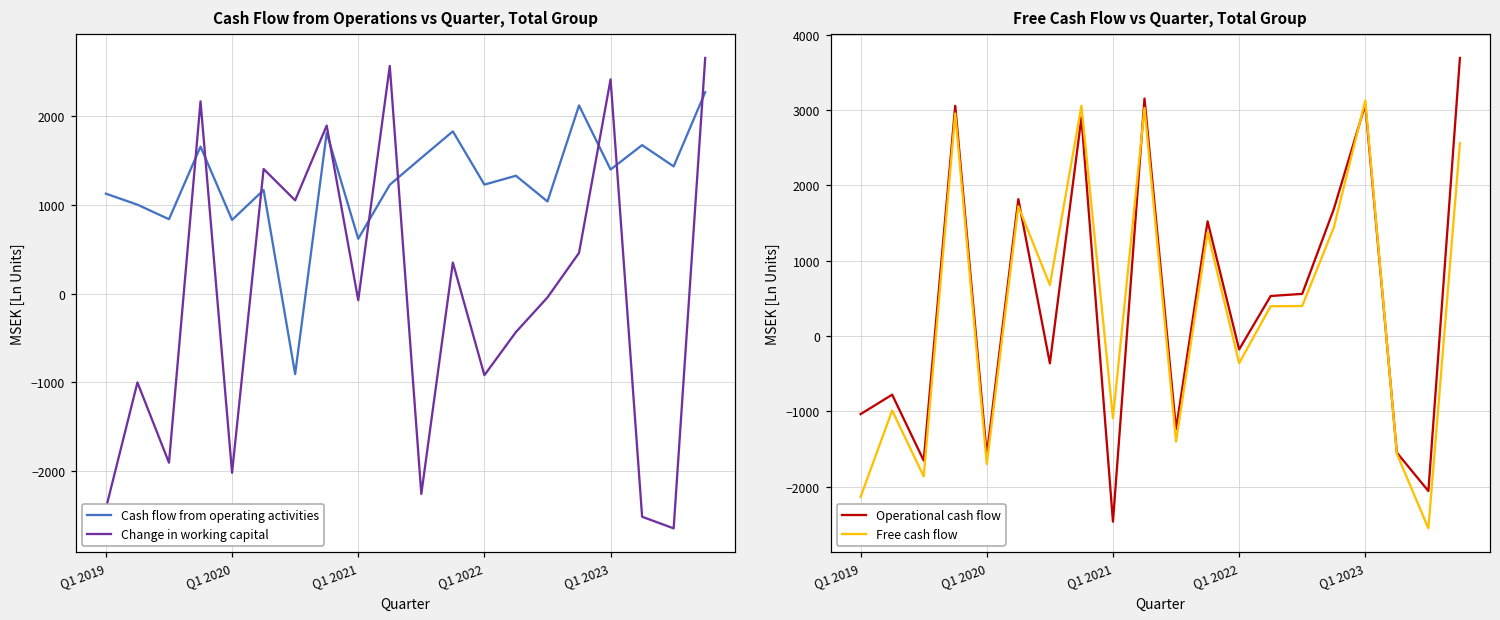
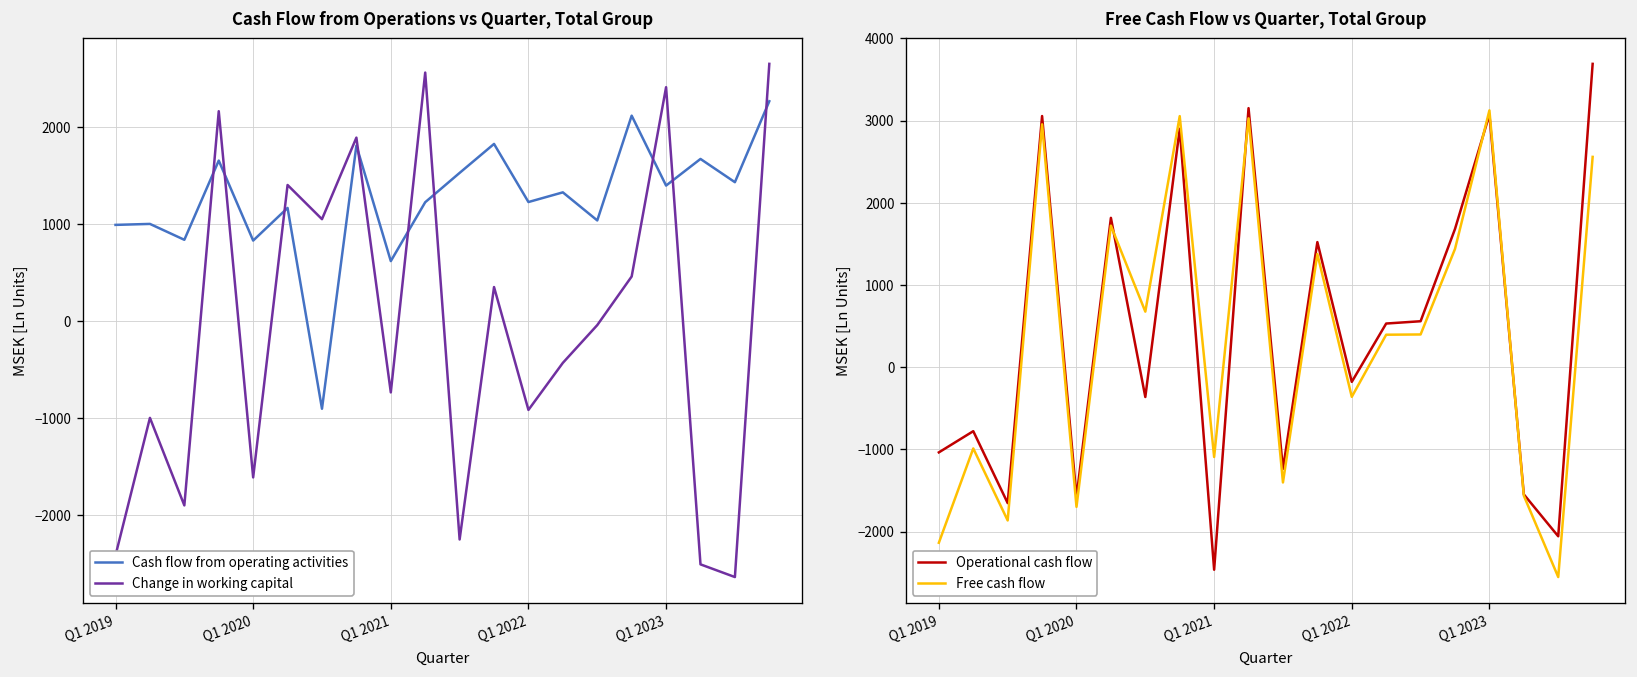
  {
    "Cash Flow from Operations vs Quarter, Total Group": {
      "Cash flow from operating activities": {
-       "Q1 2019": 1100,
+       "Q1 2019": 1000,
        "Q1 2020": 800,
        "Q1 2021": 600,
        "Q1 2022": 1200,
        "Q1 2023": 1400
      },
      "Change in working capital": {
-       "Q1 2020": -2000,
-       "Q1 2021": -100,
+       "Q1 2020": -1600,
+       "Q1 2021": -700,
        "Q1 2022": -900,
        "Q1 2023": 2400
      }
    },
    "Free Cash Flow vs Quarter, Total Group": {
      "Operational cash flow": {
        "Q1 2019": -1000,
        "Q1 2020": -1600,
        "Q1 2021": -2500,
        "Q1 2022": -200,
        "Q1 2023": 3100
      },
      "Free cash flow": {
        "Q1 2019": -2100,
        "Q1 2020": -1700,
        "Q1 2021": -1100,
        "Q1 2022": -400,
        "Q1 2023": 3100
      }
    }
  }
